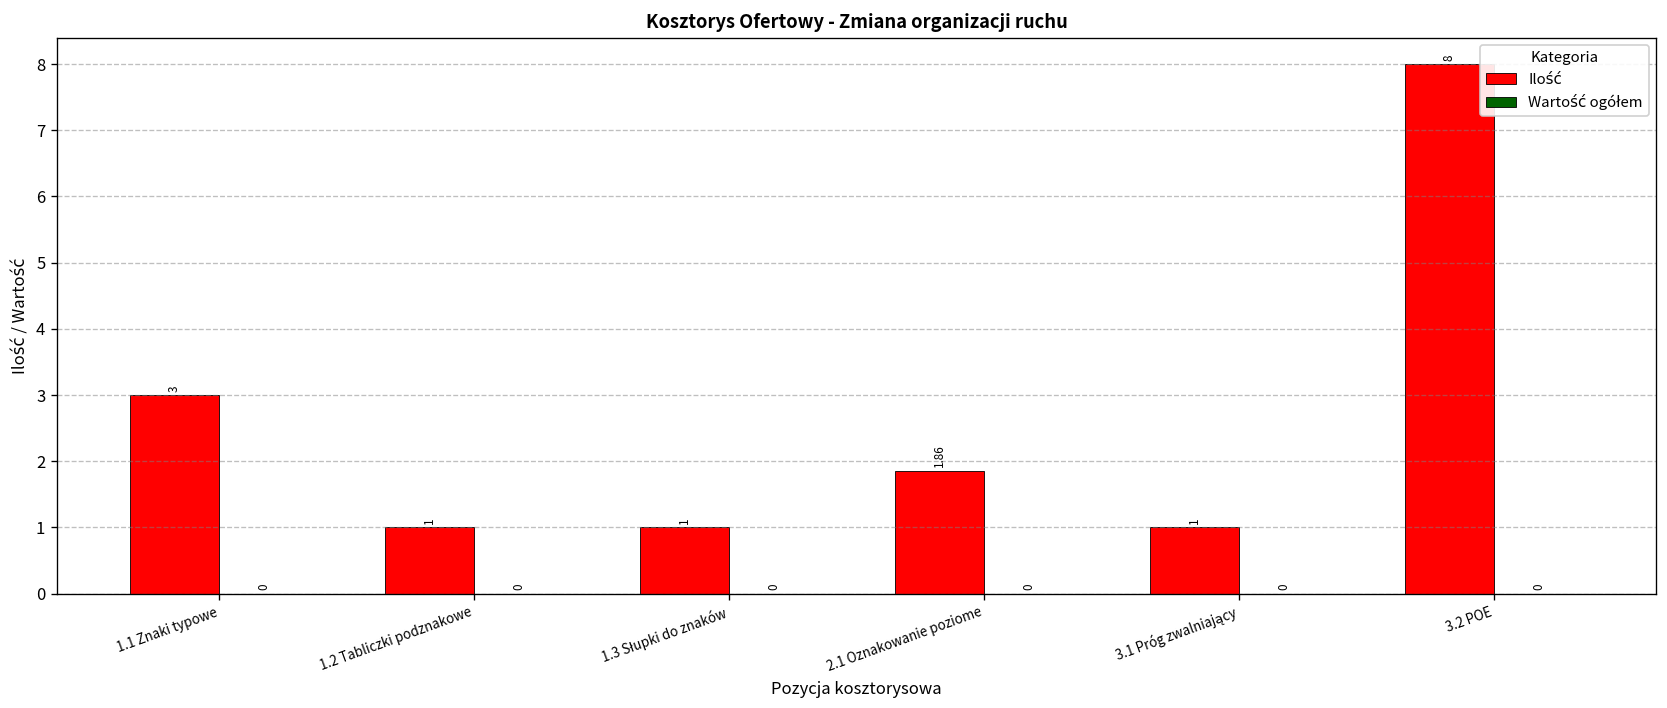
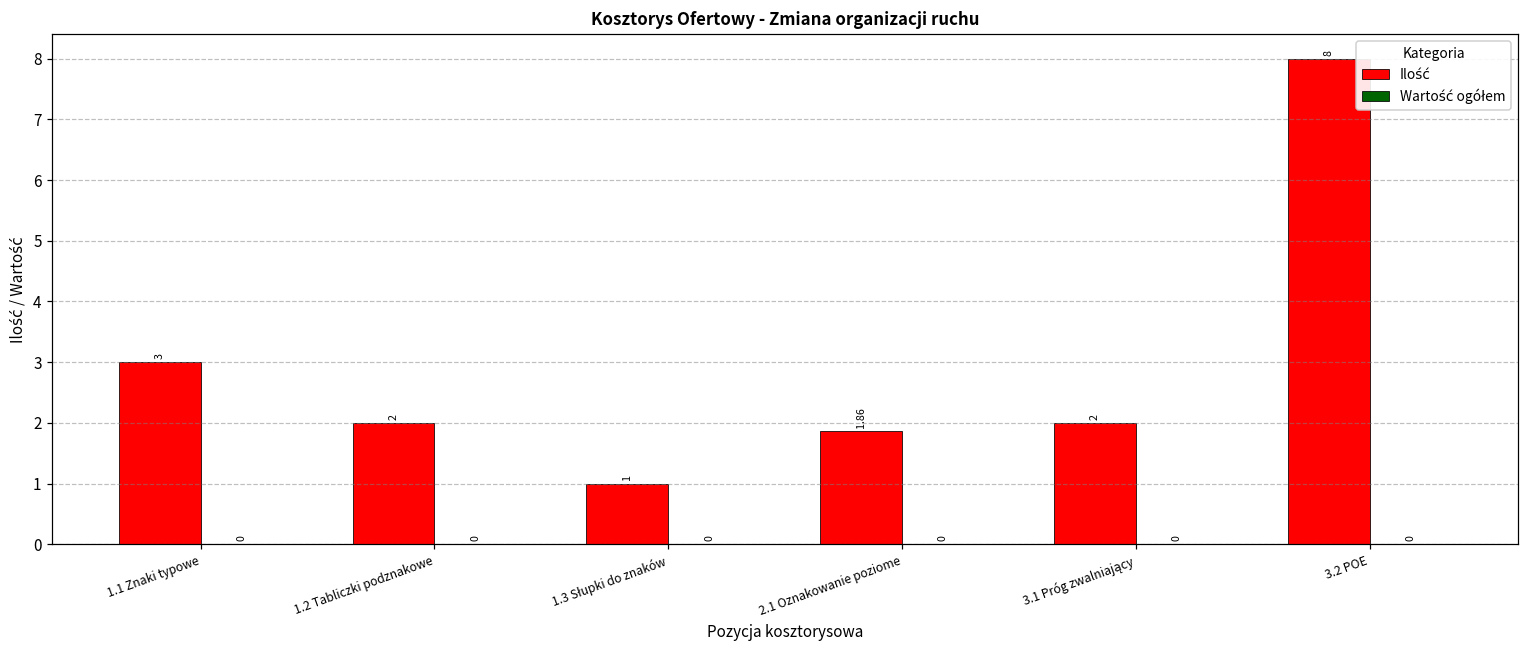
  {
    "Ilość": {
      "1.1 Znaki typowe": 3,
-     "1.2 Tabliczki podznakowe": 1,
+     "1.2 Tabliczki podznakowe": 2,
      "1.3 Słupki do znaków": 1,
      "2.1 Oznakowanie poziome": 1.86,
-     "3.1 Próg zwalniający": 1,
+     "3.1 Próg zwalniający": 2,
      "3.2 POE": 8
    },
    "Wartość ogółem": {
      "1.1 Znaki typowe": 0,
      "1.2 Tabliczki podznakowe": 0,
      "1.3 Słupki do znaków": 0,
      "2.1 Oznakowanie poziome": 0,
      "3.1 Próg zwalniający": 0,
      "3.2 POE": 0
    }
  }
